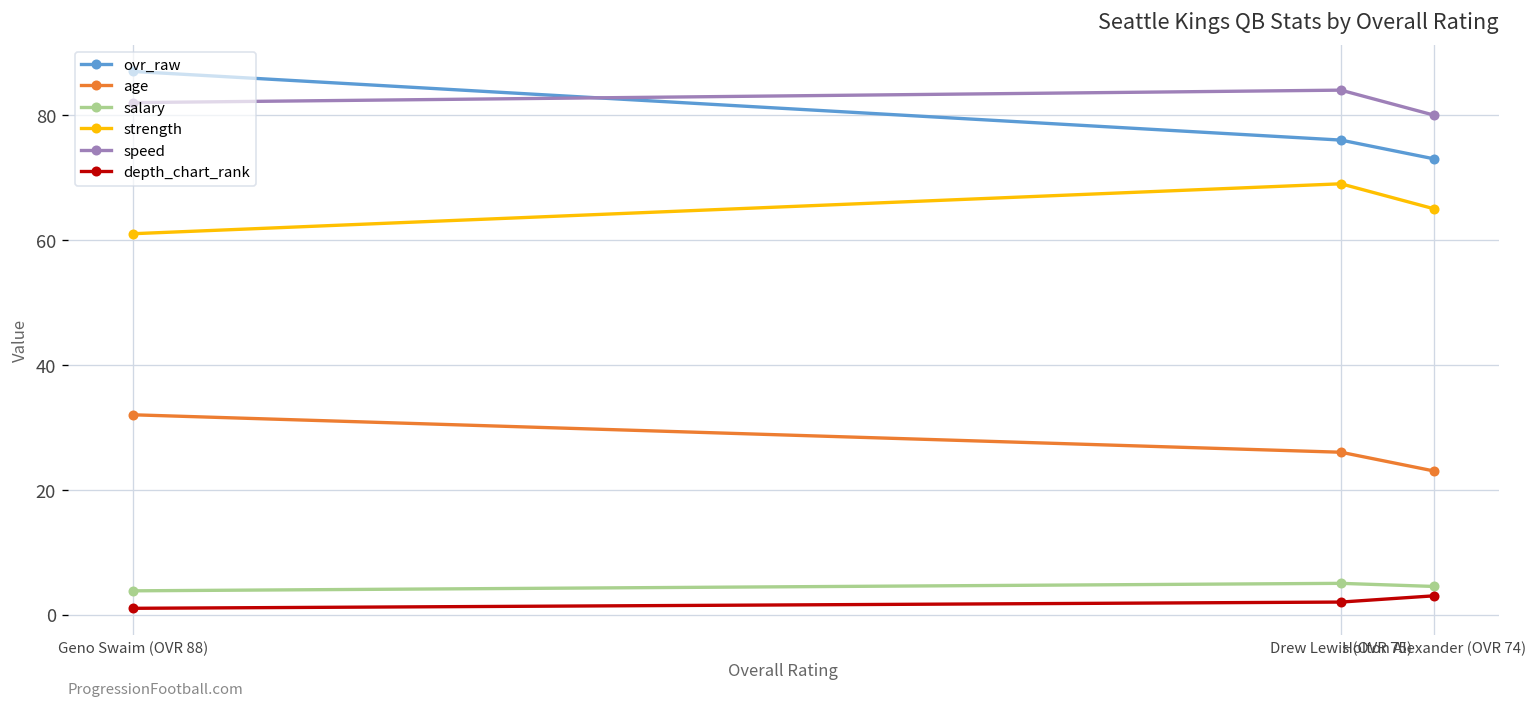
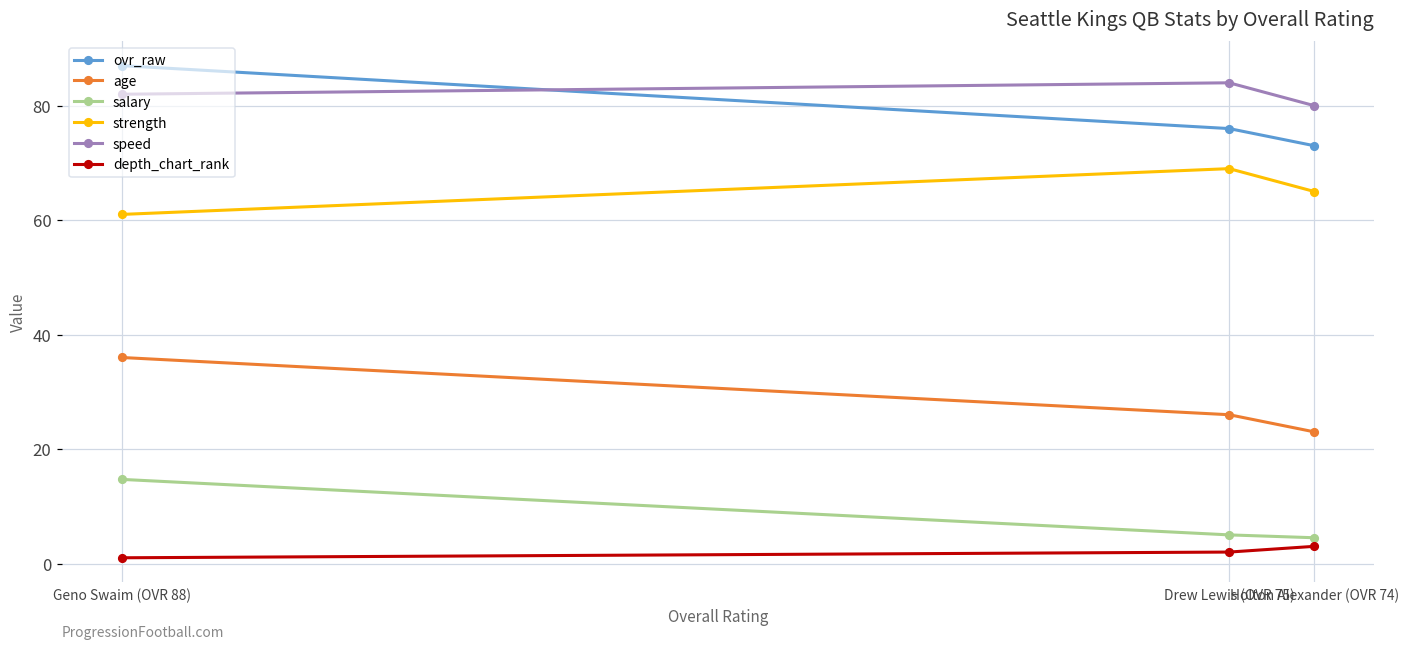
  {
    "age": {
-     "Geno Swaim (OVR 88)": 32
+     "Geno Swaim (OVR 88)": 36
    },
    "salary": {
-     "Geno Swaim (OVR 88)": 4
+     "Geno Swaim (OVR 88)": 15
    },
    "strength": {
      "Geno Swaim (OVR 88)": 61
    },
    "depth_chart_rank": {
      "Geno Swaim (OVR 88)": 1
    }
  }
